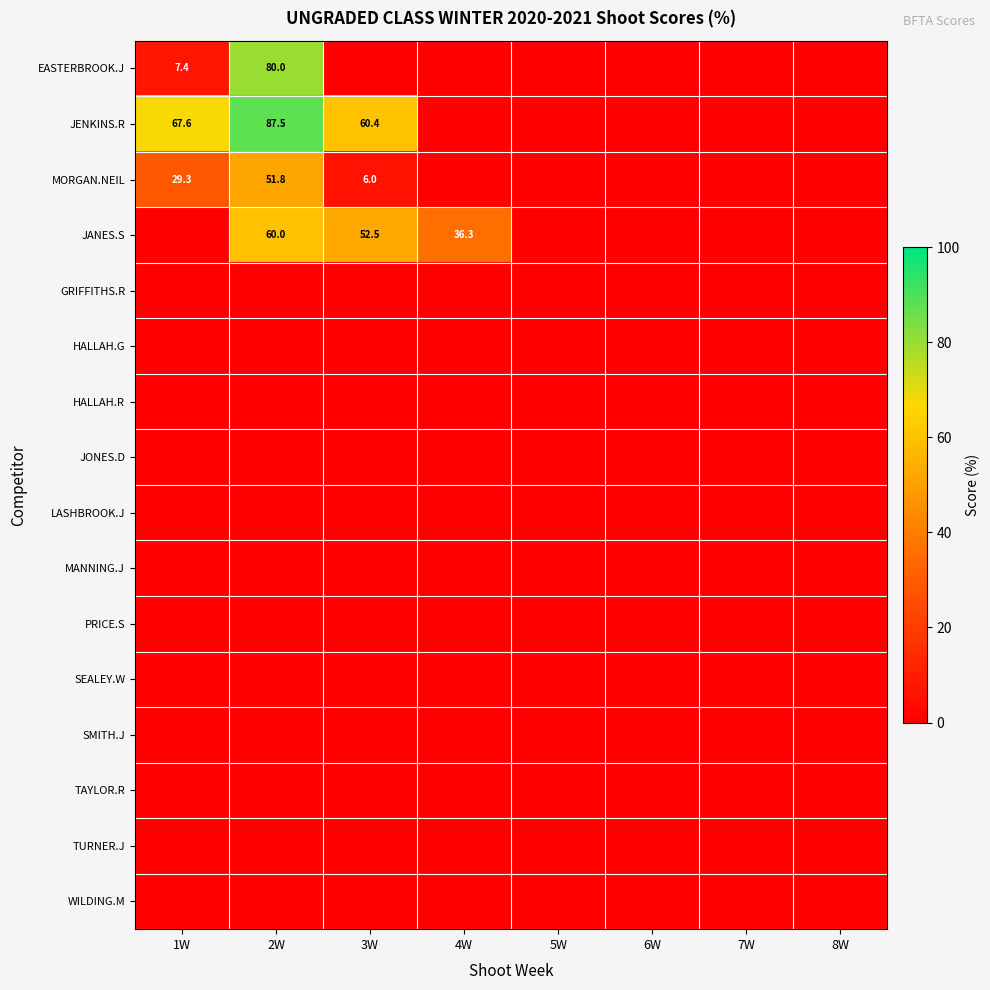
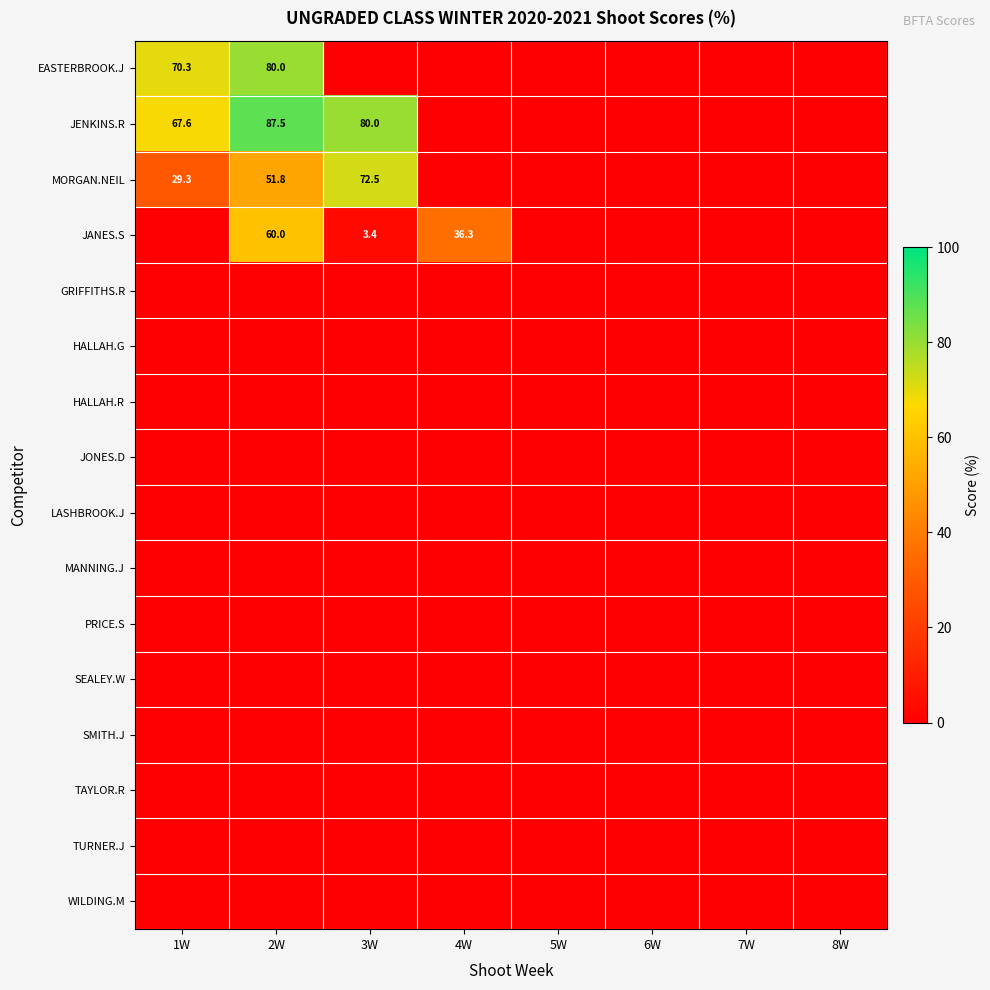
  {
    "EASTERBROOK.J": {
-     "1W": 7.4,
+     "1W": 70.3,
      "2W": 80.0
    },
    "JENKINS.R": {
      "1W": 67.6,
      "2W": 87.5,
-     "3W": 60.4
+     "3W": 80.0
    },
    "MORGAN.NEIL": {
      "1W": 29.3,
      "2W": 51.8,
-     "3W": 6.0
+     "3W": 72.5
    },
    "JANES.S": {
      "2W": 60.0,
-     "3W": 52.5,
+     "3W": 3.4,
      "4W": 36.3
    }
  }
